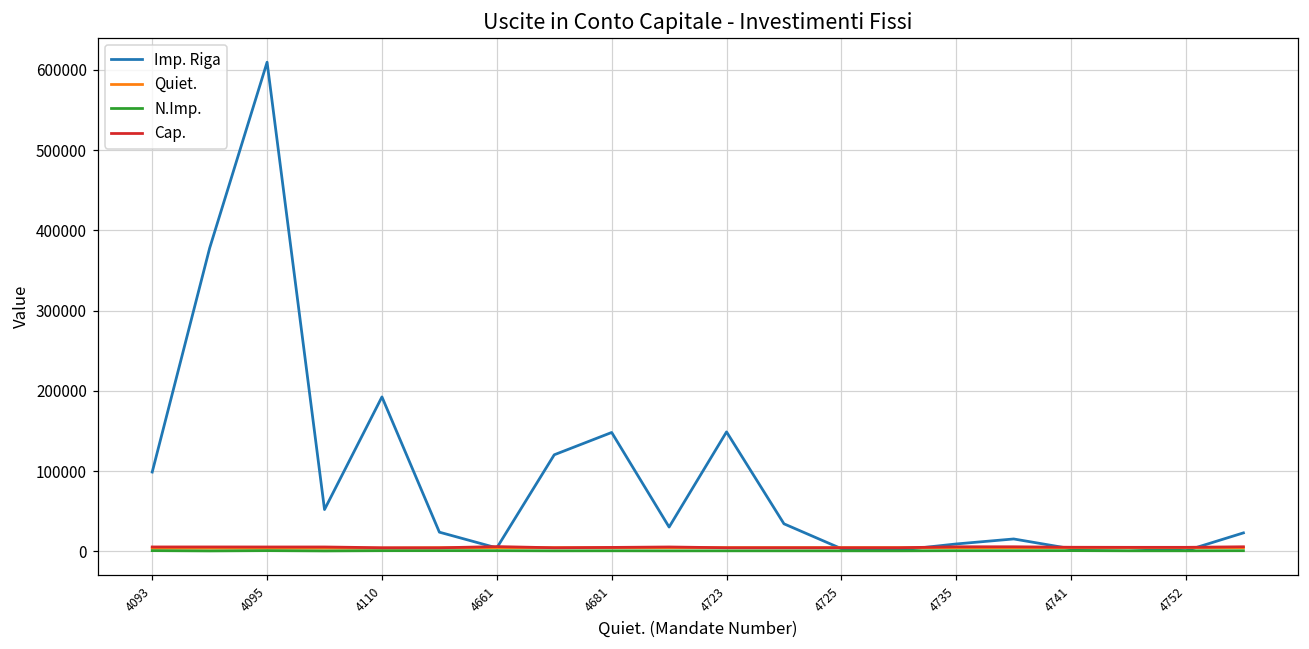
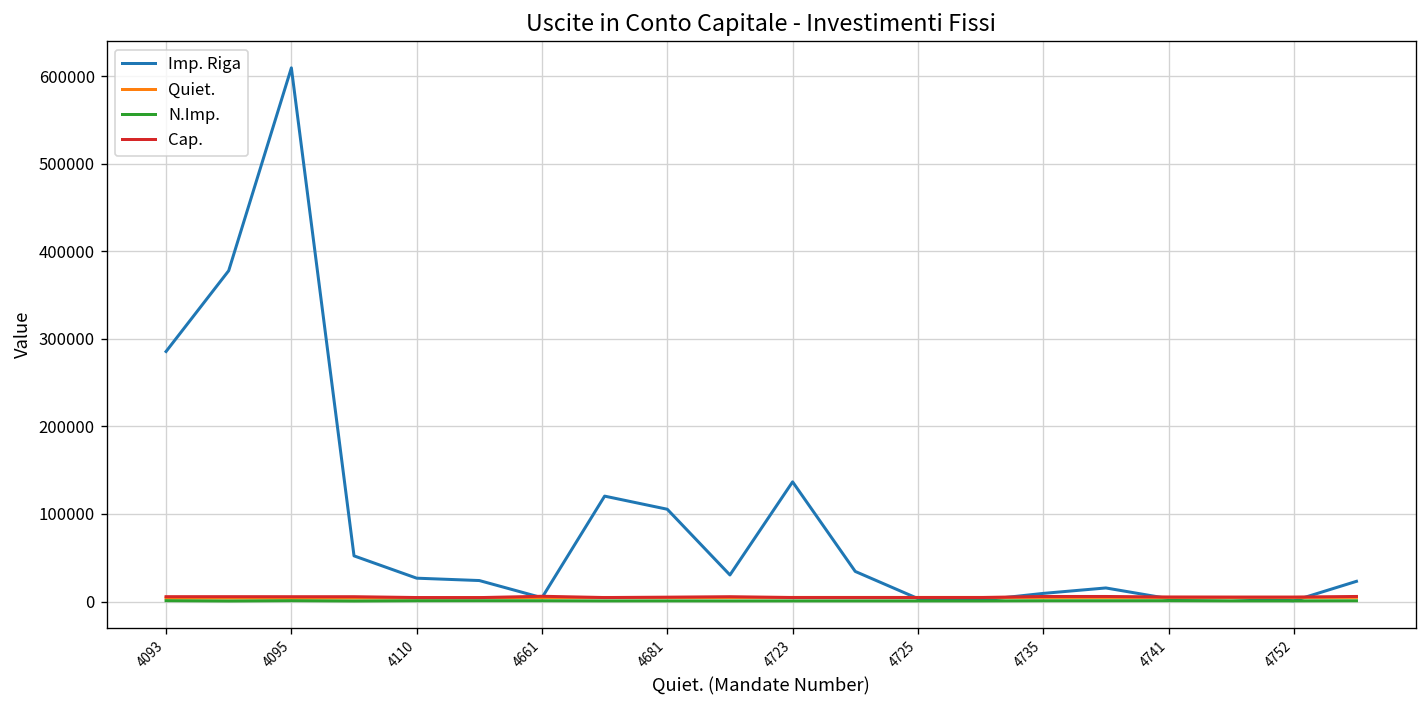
  {
    "Imp. Riga": {
-     "4093": 100000,
+     "4093": 290000,
      "4095": 610000,
-     "4110": 190000,
-     "4681": 150000,
-     "4723": 150000,
+     "4110": 30000,
+     "4681": 110000,
+     "4723": 140000,
      "4735": 10000
    },
    "N.Imp.": {
      "4681": 0,
      "4723": 0,
      "4735": 0
    }
  }
